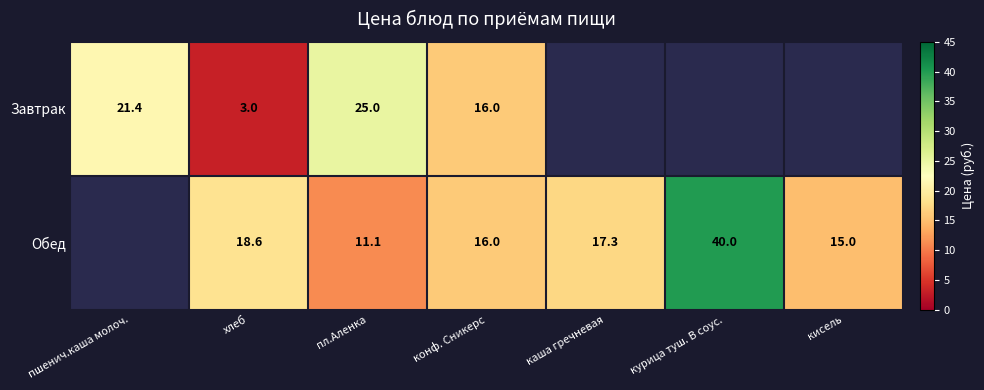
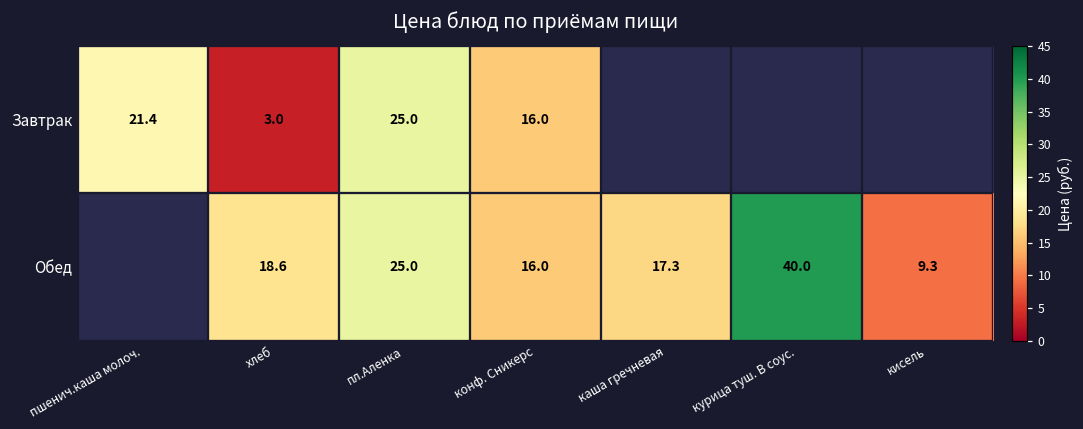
  {
    "Завтрак": {
      "пшенич.каша молоч.": 21.4,
      "хлеб": 3.0,
      "пл.Аленка": 25.0,
      "конф. Сникерс": 16.0
    },
    "Обед": {
      "хлеб": 18.6,
-     "пл.Аленка": 11.1,
+     "пл.Аленка": 25.0,
      "конф. Сникерс": 16.0,
      "каша гречневая": 17.3,
      "курица туш. В соус.": 40.0,
-     "кисель": 15.0
+     "кисель": 9.3
    }
  }
